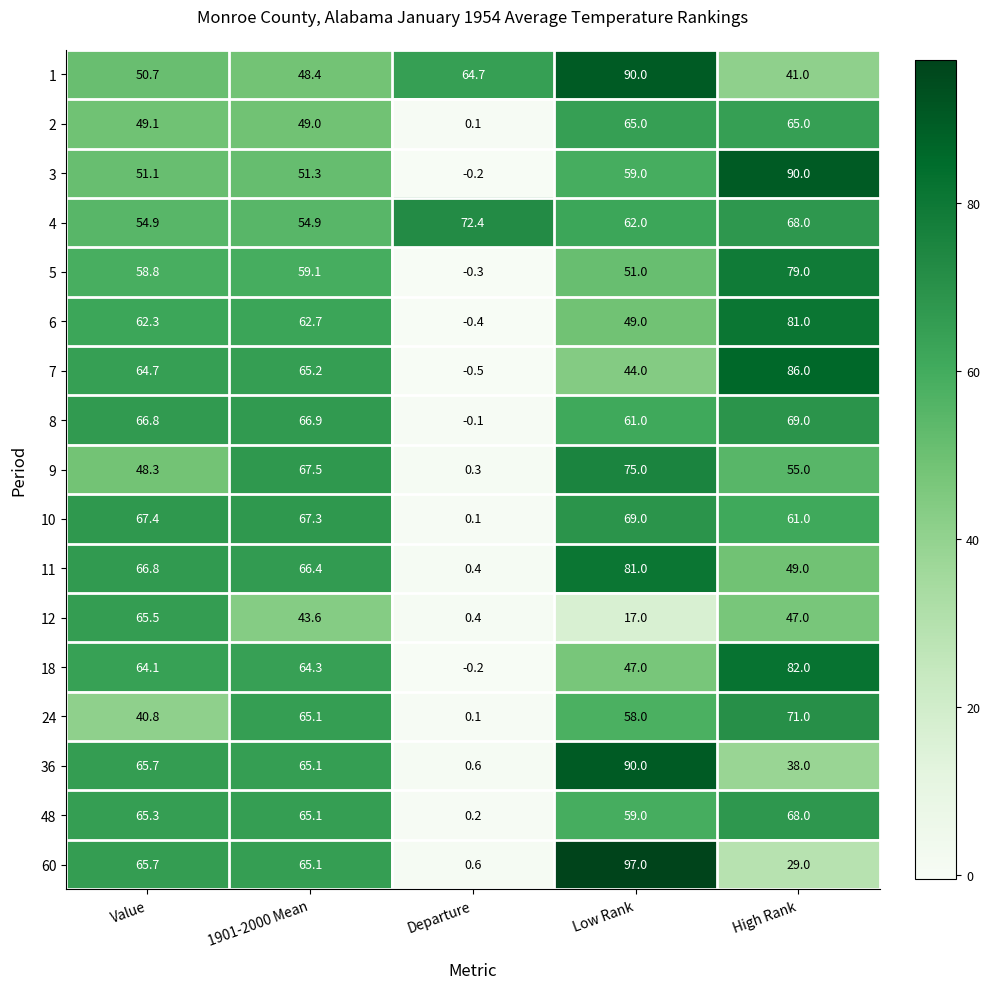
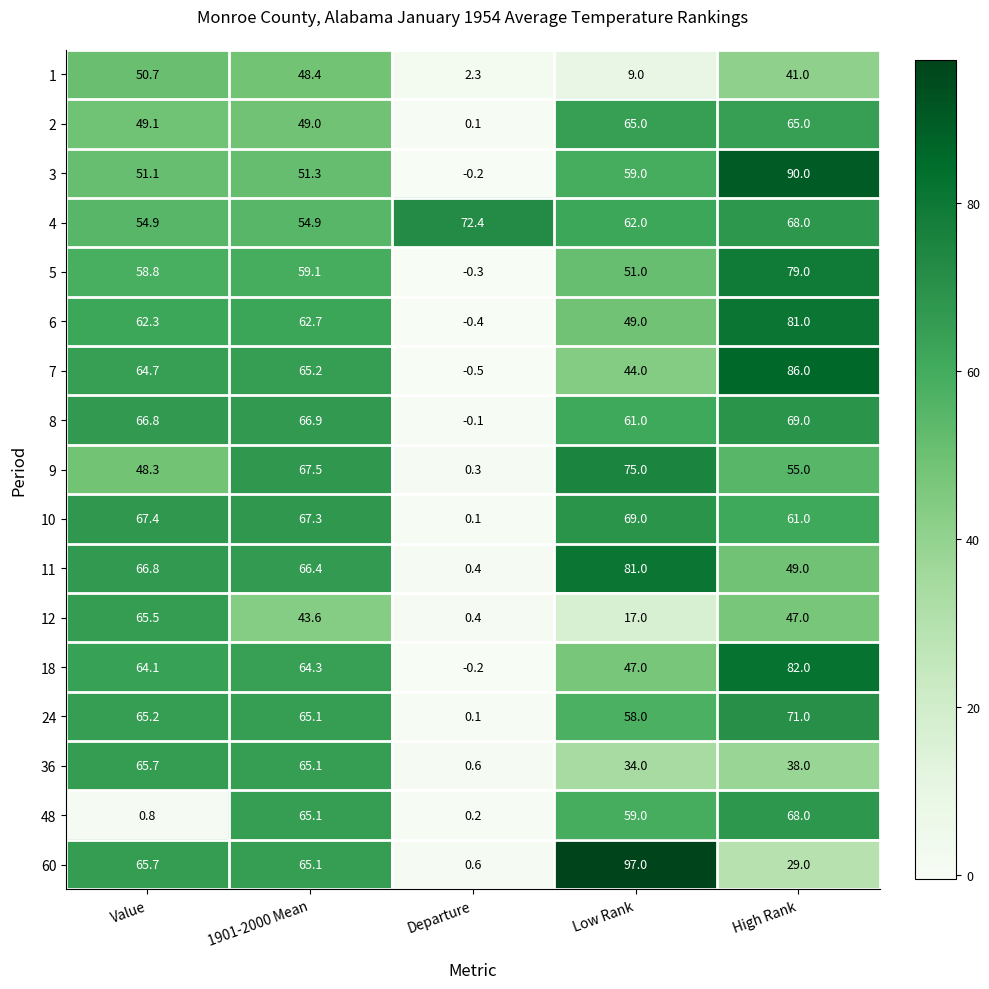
  {
    "1": {
      "Value": 50.7,
      "1901-2000 Mean": 48.4,
-     "Departure": 64.7,
-     "Low Rank": 90.0,
+     "Departure": 2.3,
+     "Low Rank": 9.0,
      "High Rank": 41.0
    },
    "2": {
      "Value": 49.1,
      "1901-2000 Mean": 49.0,
      "Departure": 0.1,
      "Low Rank": 65.0,
      "High Rank": 65.0
    },
    "3": {
      "Value": 51.1,
      "1901-2000 Mean": 51.3,
      "Departure": -0.2,
      "Low Rank": 59.0,
      "High Rank": 90.0
    },
    "4": {
      "Value": 54.9,
      "1901-2000 Mean": 54.9,
      "Departure": 72.4,
      "Low Rank": 62.0,
      "High Rank": 68.0
    },
    "5": {
      "Value": 58.8,
      "1901-2000 Mean": 59.1,
      "Departure": -0.3,
      "Low Rank": 51.0,
      "High Rank": 79.0
    },
    "6": {
      "Value": 62.3,
      "1901-2000 Mean": 62.7,
      "Departure": -0.4,
      "Low Rank": 49.0,
      "High Rank": 81.0
    },
    "7": {
      "Value": 64.7,
      "1901-2000 Mean": 65.2,
      "Departure": -0.5,
      "Low Rank": 44.0,
      "High Rank": 86.0
    },
    "8": {
      "Value": 66.8,
      "1901-2000 Mean": 66.9,
      "Departure": -0.1,
      "Low Rank": 61.0,
      "High Rank": 69.0
    },
    "9": {
      "Value": 48.3,
      "1901-2000 Mean": 67.5,
      "Departure": 0.3,
      "Low Rank": 75.0,
      "High Rank": 55.0
    },
    "10": {
      "Value": 67.4,
      "1901-2000 Mean": 67.3,
      "Departure": 0.1,
      "Low Rank": 69.0,
      "High Rank": 61.0
    },
    "11": {
      "Value": 66.8,
      "1901-2000 Mean": 66.4,
      "Departure": 0.4,
      "Low Rank": 81.0,
      "High Rank": 49.0
    },
    "12": {
      "Value": 65.5,
      "1901-2000 Mean": 43.6,
      "Departure": 0.4,
      "Low Rank": 17.0,
      "High Rank": 47.0
    },
    "18": {
      "Value": 64.1,
      "1901-2000 Mean": 64.3,
      "Departure": -0.2,
      "Low Rank": 47.0,
      "High Rank": 82.0
    },
    "24": {
-     "Value": 40.8,
+     "Value": 65.2,
      "1901-2000 Mean": 65.1,
      "Departure": 0.1,
      "Low Rank": 58.0,
      "High Rank": 71.0
    },
    "36": {
      "Value": 65.7,
      "1901-2000 Mean": 65.1,
      "Departure": 0.6,
-     "Low Rank": 90.0,
+     "Low Rank": 34.0,
      "High Rank": 38.0
    },
    "48": {
-     "Value": 65.3,
+     "Value": 0.8,
      "1901-2000 Mean": 65.1,
      "Departure": 0.2,
      "Low Rank": 59.0,
      "High Rank": 68.0
    },
    "60": {
      "Value": 65.7,
      "1901-2000 Mean": 65.1,
      "Departure": 0.6,
      "Low Rank": 97.0,
      "High Rank": 29.0
    }
  }
